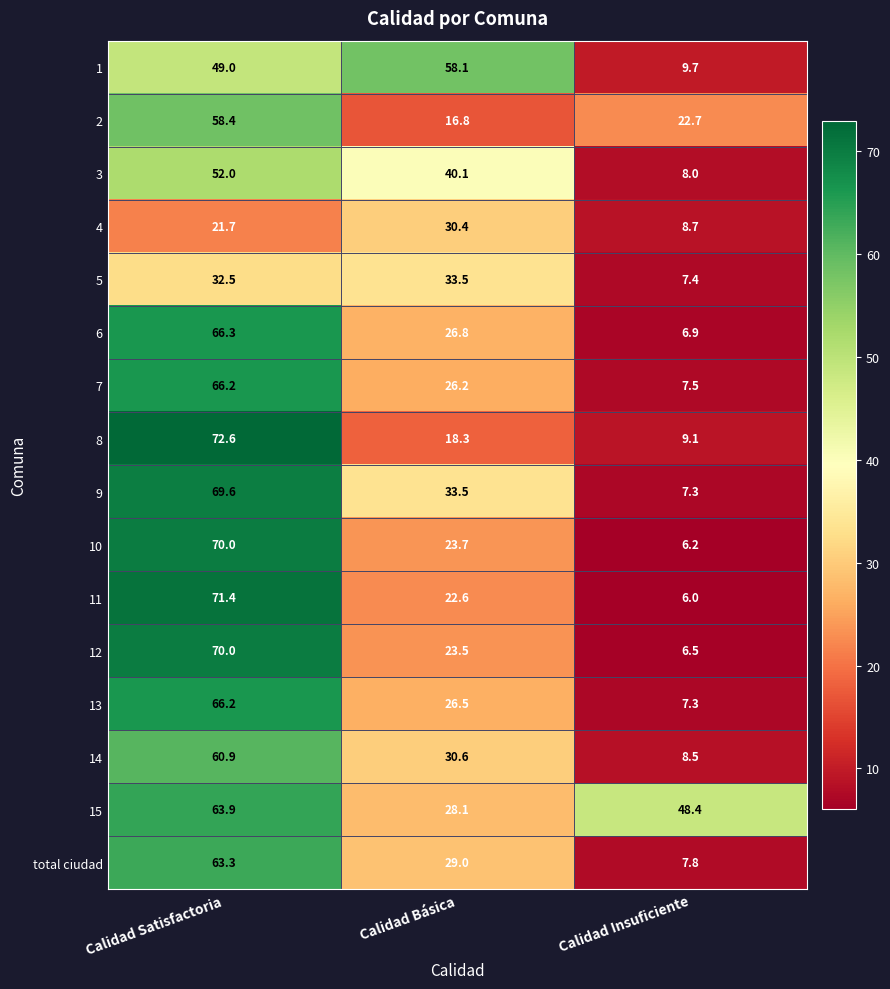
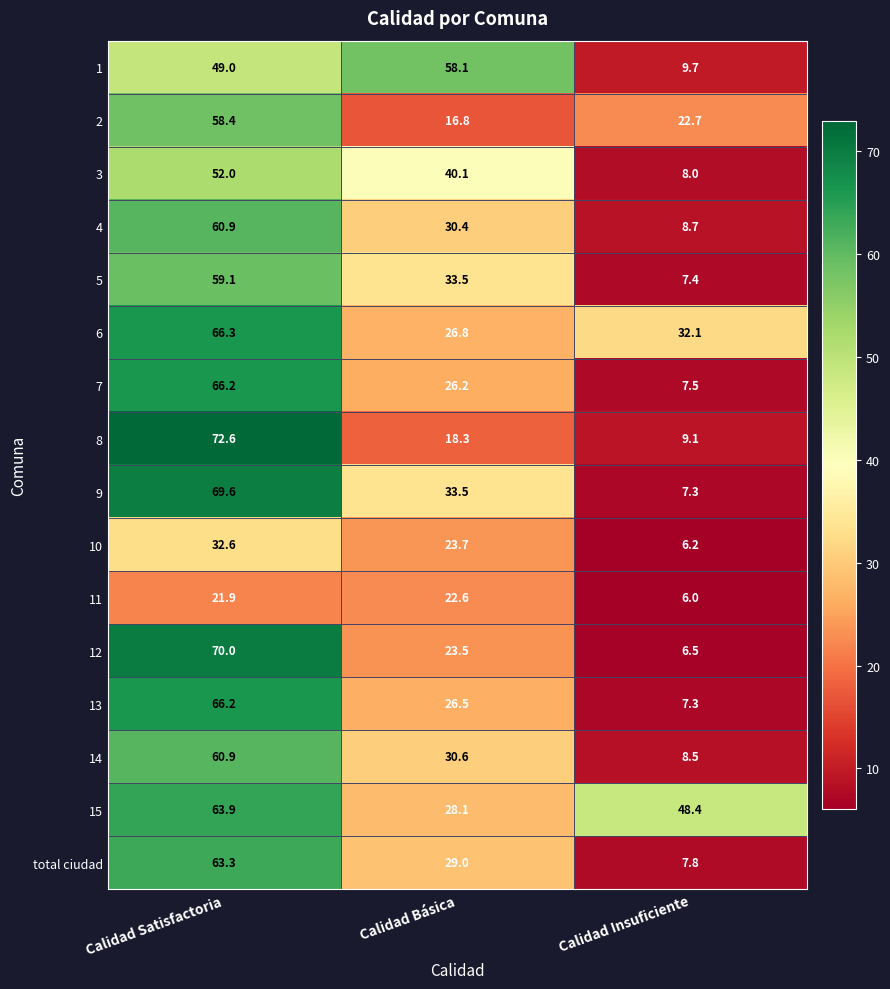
  {
    "1": {
      "Calidad Satisfactoria": 49.0,
      "Calidad Básica": 58.1,
      "Calidad Insuficiente": 9.7
    },
    "2": {
      "Calidad Satisfactoria": 58.4,
      "Calidad Básica": 16.8,
      "Calidad Insuficiente": 22.7
    },
    "3": {
      "Calidad Satisfactoria": 52.0,
      "Calidad Básica": 40.1,
      "Calidad Insuficiente": 8.0
    },
    "4": {
-     "Calidad Satisfactoria": 21.7,
+     "Calidad Satisfactoria": 60.9,
      "Calidad Básica": 30.4,
      "Calidad Insuficiente": 8.7
    },
    "5": {
-     "Calidad Satisfactoria": 32.5,
+     "Calidad Satisfactoria": 59.1,
      "Calidad Básica": 33.5,
      "Calidad Insuficiente": 7.4
    },
    "6": {
      "Calidad Satisfactoria": 66.3,
      "Calidad Básica": 26.8,
-     "Calidad Insuficiente": 6.9
+     "Calidad Insuficiente": 32.1
    },
    "7": {
      "Calidad Satisfactoria": 66.2,
      "Calidad Básica": 26.2,
      "Calidad Insuficiente": 7.5
    },
    "8": {
      "Calidad Satisfactoria": 72.6,
      "Calidad Básica": 18.3,
      "Calidad Insuficiente": 9.1
    },
    "9": {
      "Calidad Satisfactoria": 69.6,
      "Calidad Básica": 33.5,
      "Calidad Insuficiente": 7.3
    },
    "10": {
-     "Calidad Satisfactoria": 70.0,
+     "Calidad Satisfactoria": 32.6,
      "Calidad Básica": 23.7,
      "Calidad Insuficiente": 6.2
    },
    "11": {
-     "Calidad Satisfactoria": 71.4,
+     "Calidad Satisfactoria": 21.9,
      "Calidad Básica": 22.6,
      "Calidad Insuficiente": 6.0
    },
    "12": {
      "Calidad Satisfactoria": 70.0,
      "Calidad Básica": 23.5,
      "Calidad Insuficiente": 6.5
    },
    "13": {
      "Calidad Satisfactoria": 66.2,
      "Calidad Básica": 26.5,
      "Calidad Insuficiente": 7.3
    },
    "14": {
      "Calidad Satisfactoria": 60.9,
      "Calidad Básica": 30.6,
      "Calidad Insuficiente": 8.5
    },
    "15": {
      "Calidad Satisfactoria": 63.9,
      "Calidad Básica": 28.1,
      "Calidad Insuficiente": 48.4
    },
    "total ciudad": {
      "Calidad Satisfactoria": 63.3,
      "Calidad Básica": 29.0,
      "Calidad Insuficiente": 7.8
    }
  }
